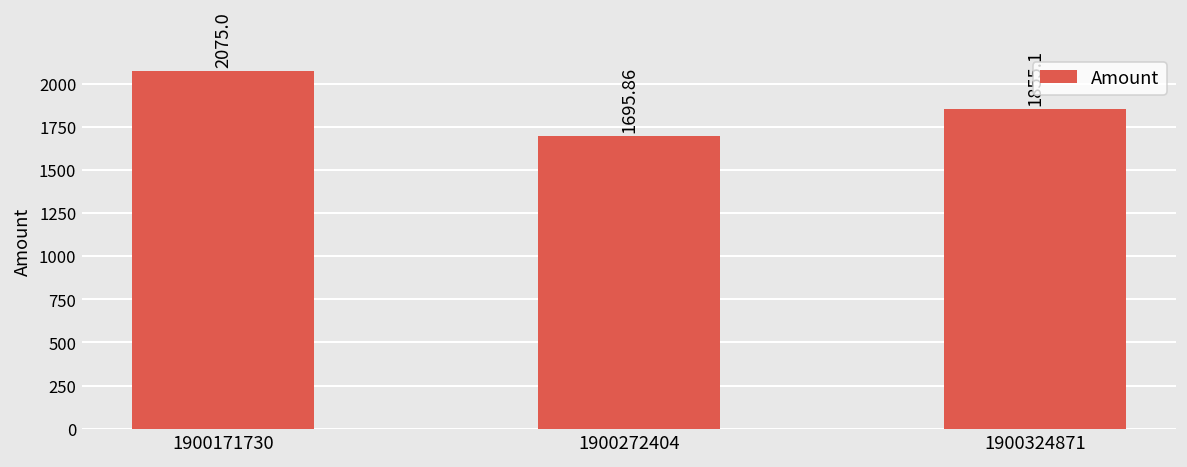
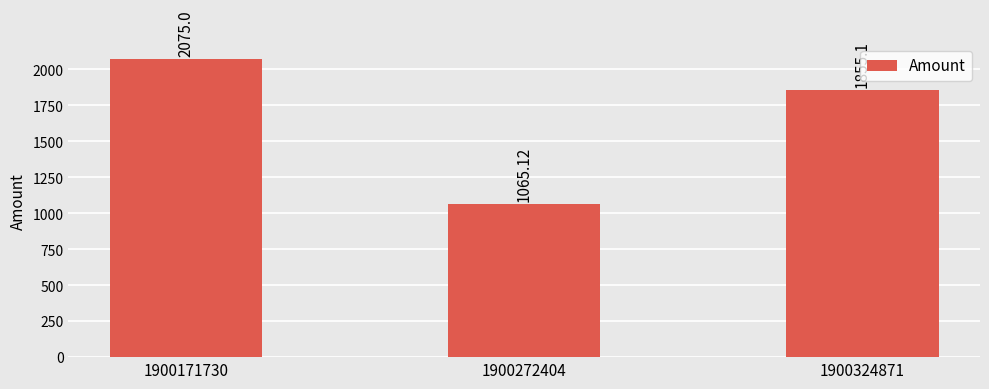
  {
    "1900171730": 2075.0,
-   "1900272404": 1695.86
+   "1900272404": 1065.12
  }
